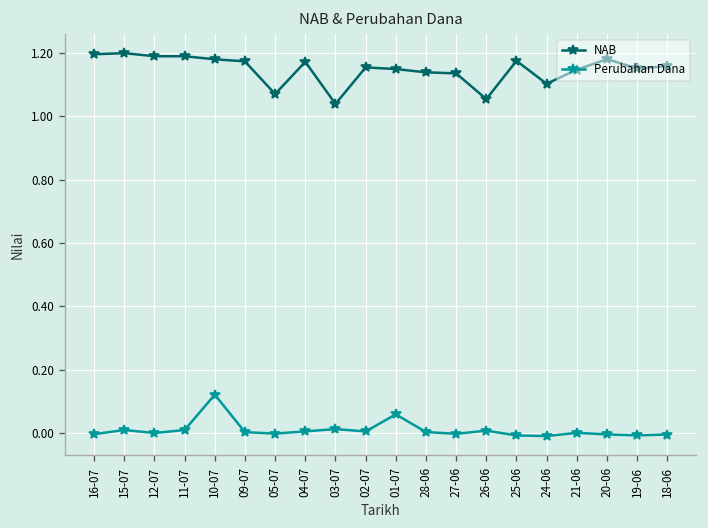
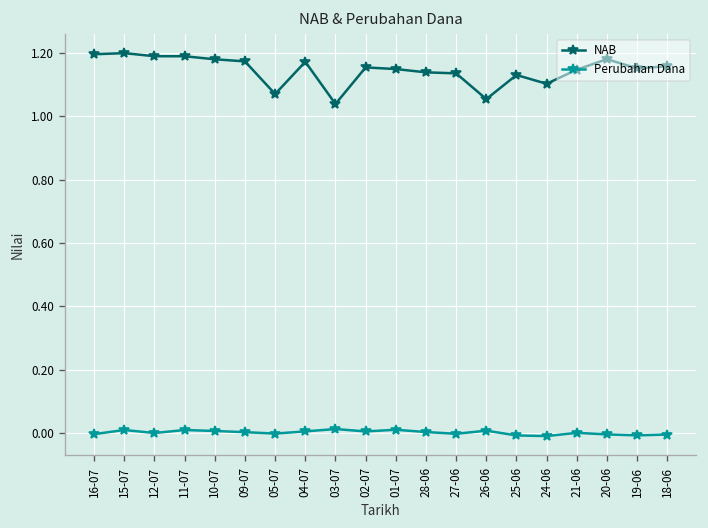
  {
    "NAB": {
      "16-07": 1.20,
      "15-07": 1.20,
      "12-07": 1.19,
      "11-07": 1.19,
      "10-07": 1.18,
      "09-07": 1.17,
      "05-07": 1.07,
      "04-07": 1.17,
      "03-07": 1.04,
      "02-07": 1.15,
      "01-07": 1.15,
      "28-06": 1.14,
      "27-06": 1.14,
      "26-06": 1.05,
-     "25-06": 1.18,
+     "25-06": 1.13,
      "24-06": 1.10
    },
    "Perubahan Dana": {
      "16-07": 0.00,
      "15-07": 0.01,
      "12-07": 0.00,
      "11-07": 0.01,
-     "10-07": 0.12,
+     "10-07": 0.01,
      "09-07": 0.00,
      "05-07": 0.00,
      "04-07": 0.01,
      "03-07": 0.01,
      "02-07": 0.01,
-     "01-07": 0.06,
+     "01-07": 0.01,
      "28-06": 0.00,
      "27-06": 0.00,
      "26-06": 0.01,
      "25-06": -0.01,
      "24-06": -0.01,
      "21-06": 0.00,
      "20-06": 0.00,
      "19-06": -0.01,
      "18-06": 0.00
    }
  }
